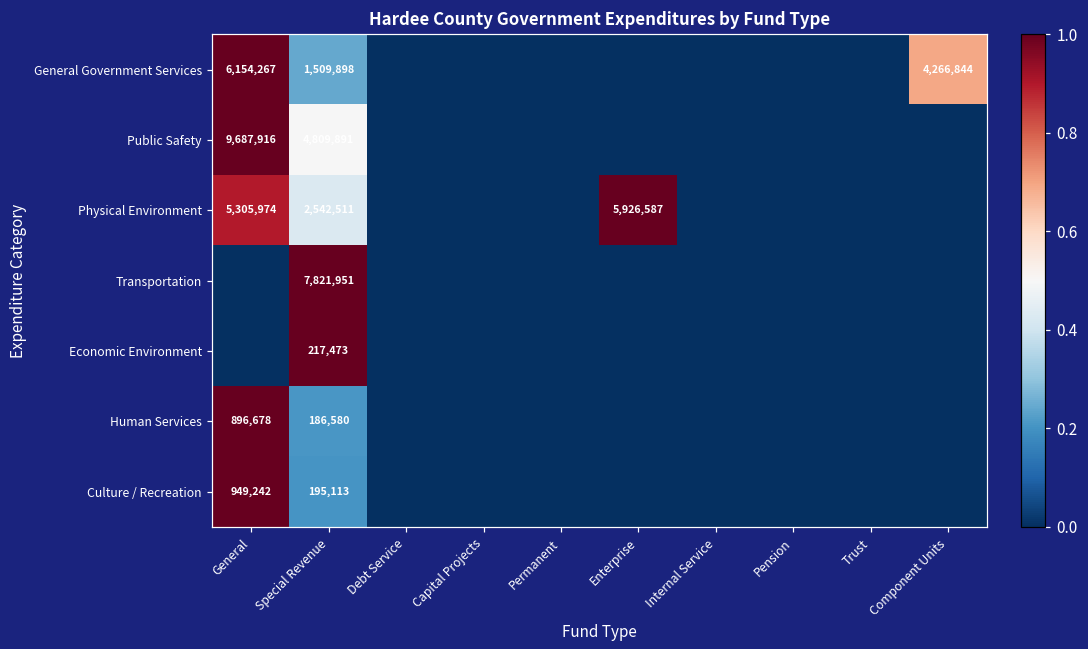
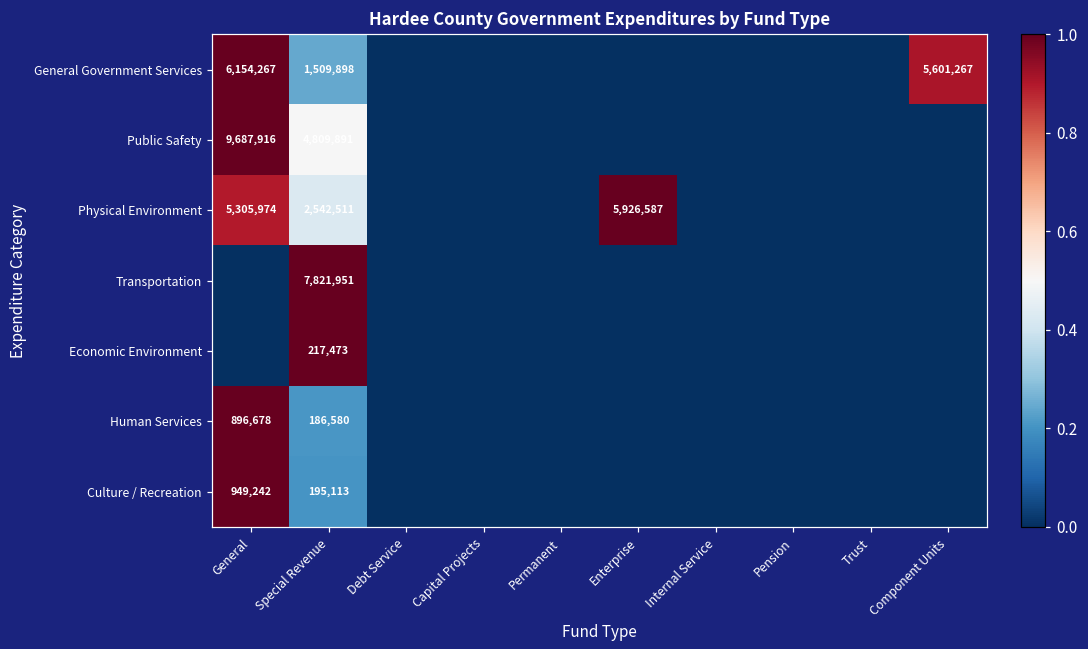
  {
    "General Government Services": {
      "General": "6,154,267",
      "Special Revenue": "1,509,898",
-     "Component Units": "4,266,844"
+     "Component Units": "5,601,267"
    },
    "Public Safety": {
      "General": "9,687,916"
    },
    "Physical Environment": {
      "General": "5,305,974",
      "Enterprise": "5,926,587"
    },
    "Transportation": {
      "Special Revenue": "7,821,951"
    },
    "Economic Environment": {
      "Special Revenue": "217,473"
    },
    "Human Services": {
      "General": "896,678",
      "Special Revenue": "186,580"
    },
    "Culture / Recreation": {
      "General": "949,242",
      "Special Revenue": "195,113"
    }
  }
